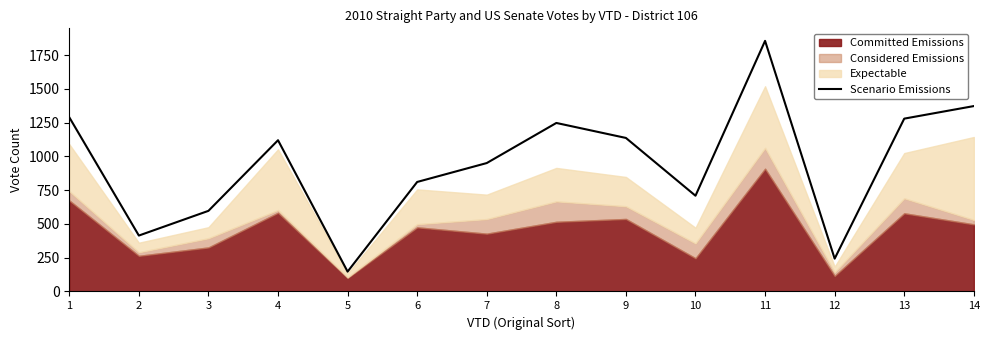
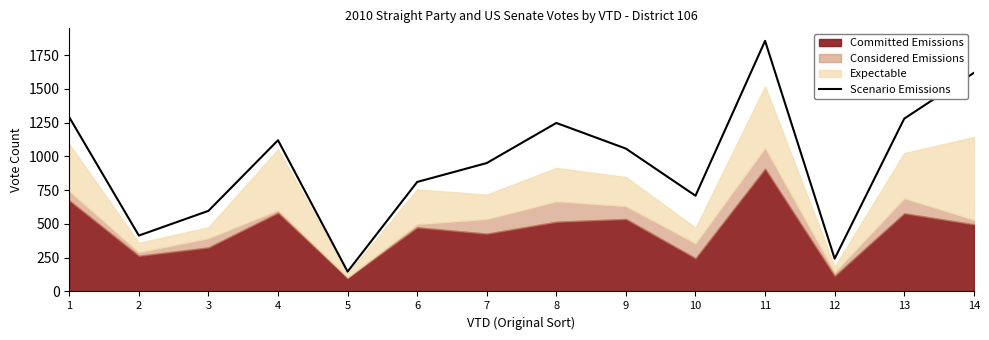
  {
    "Scenario Emissions": {
      "1": 1290,
      "2": 410,
      "3": 600,
      "4": 1120,
      "6": 810,
      "7": 950,
      "8": 1250,
-     "9": 1140,
+     "9": 1060,
      "10": 710,
      "11": 1860,
      "12": 240,
      "13": 1280,
-     "14": 1370
+     "14": 1620
    },
    "Committed Emissions": {
      "1": 670,
      "2": 260,
      "3": 330,
      "4": 580,
      "6": 480,
      "7": 430,
      "8": 520,
      "9": 540,
      "10": 250,
      "11": 910,
      "12": 120,
      "13": 580,
      "14": 500
    },
    "Considered Emissions": {
      "1": 70,
      "2": 30,
      "3": 70,
      "4": 20,
      "6": 20,
      "7": 110,
      "8": 150,
      "9": 90,
      "10": 110,
      "11": 150,
      "12": 30,
      "13": 110,
      "14": 30
    }
  }
